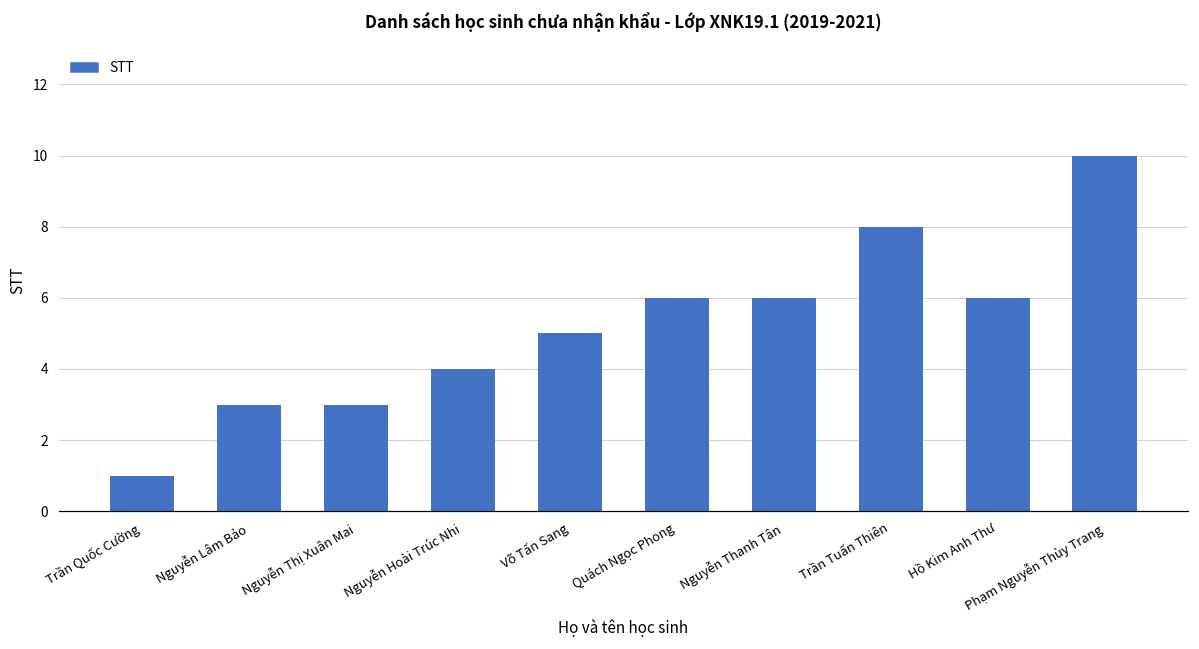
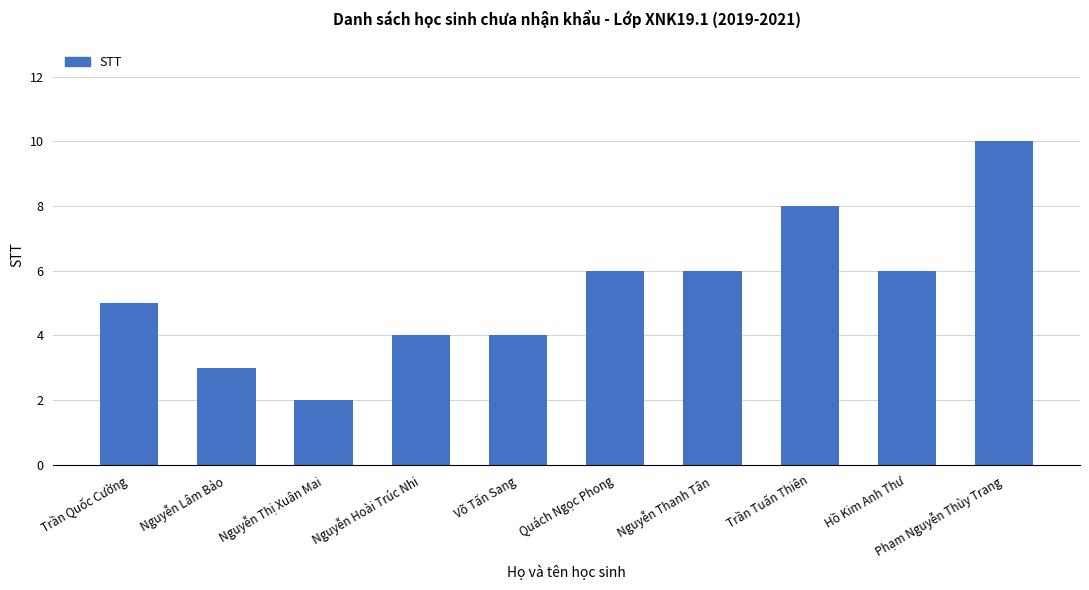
  {
-   "Trần Quốc Cường": 1,
+   "Trần Quốc Cường": 5,
    "Nguyễn Lâm Bảo": 3,
-   "Nguyễn Thị Xuân Mai": 3,
+   "Nguyễn Thị Xuân Mai": 2,
    "Nguyễn Hoài Trúc Nhi": 4,
-   "Võ Tấn Sang": 5,
+   "Võ Tấn Sang": 4,
    "Quách Ngọc Phong": 6,
    "Nguyễn Thanh Tân": 6,
    "Trần Tuấn Thiên": 8,
    "Hồ Kim Anh Thư": 6,
    "Phạm Nguyễn Thùy Trang": 10
  }
